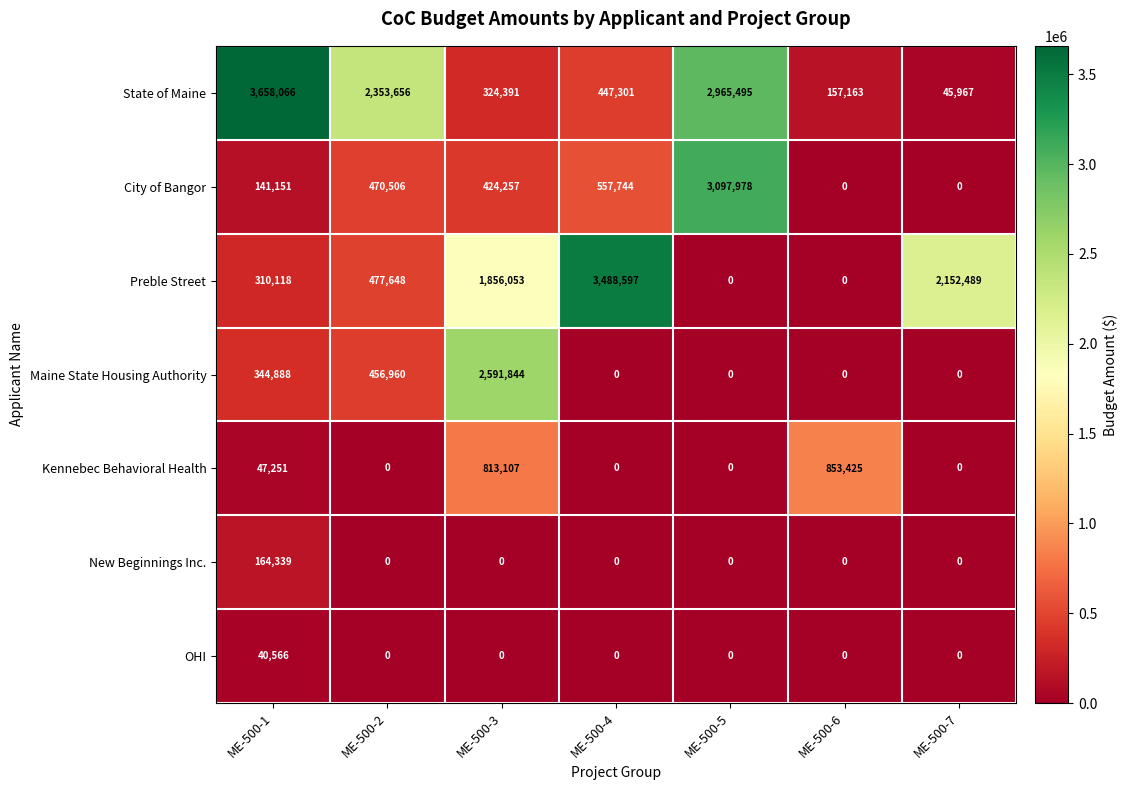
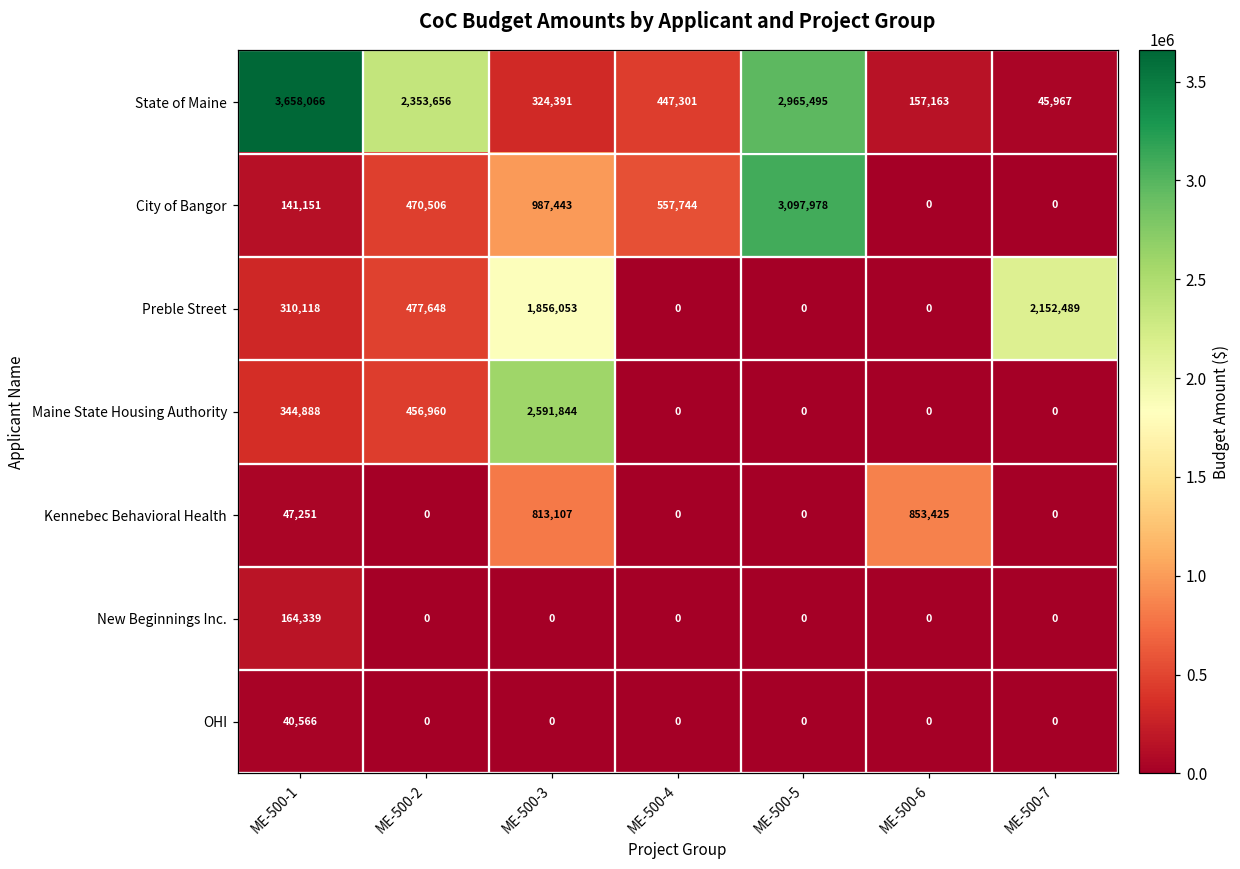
  {
    "State of Maine": {
      "ME-500-1": "3,658,066",
      "ME-500-2": "2,353,656",
      "ME-500-3": "324,391",
      "ME-500-4": "447,301",
      "ME-500-5": "2,965,495",
      "ME-500-6": "157,163",
      "ME-500-7": "45,967"
    },
    "City of Bangor": {
      "ME-500-1": "141,151",
      "ME-500-2": "470,506",
-     "ME-500-3": "424,257",
+     "ME-500-3": "987,443",
      "ME-500-4": "557,744",
      "ME-500-5": "3,097,978",
      "ME-500-6": "0",
      "ME-500-7": "0"
    },
    "Preble Street": {
      "ME-500-1": "310,118",
      "ME-500-2": "477,648",
      "ME-500-3": "1,856,053",
-     "ME-500-4": "3,488,597",
+     "ME-500-4": "0",
      "ME-500-5": "0",
      "ME-500-6": "0",
      "ME-500-7": "2,152,489"
    },
    "Maine State Housing Authority": {
      "ME-500-1": "344,888",
      "ME-500-2": "456,960",
      "ME-500-3": "2,591,844",
      "ME-500-4": "0",
      "ME-500-5": "0",
      "ME-500-6": "0",
      "ME-500-7": "0"
    },
    "Kennebec Behavioral Health": {
      "ME-500-1": "47,251",
      "ME-500-2": "0",
      "ME-500-3": "813,107",
      "ME-500-4": "0",
      "ME-500-5": "0",
      "ME-500-6": "853,425",
      "ME-500-7": "0"
    },
    "New Beginnings Inc.": {
      "ME-500-1": "164,339",
      "ME-500-2": "0",
      "ME-500-3": "0",
      "ME-500-4": "0",
      "ME-500-5": "0",
      "ME-500-6": "0",
      "ME-500-7": "0"
    },
    "OHI": {
      "ME-500-1": "40,566",
      "ME-500-2": "0",
      "ME-500-3": "0",
      "ME-500-4": "0",
      "ME-500-5": "0",
      "ME-500-6": "0",
      "ME-500-7": "0"
    }
  }
